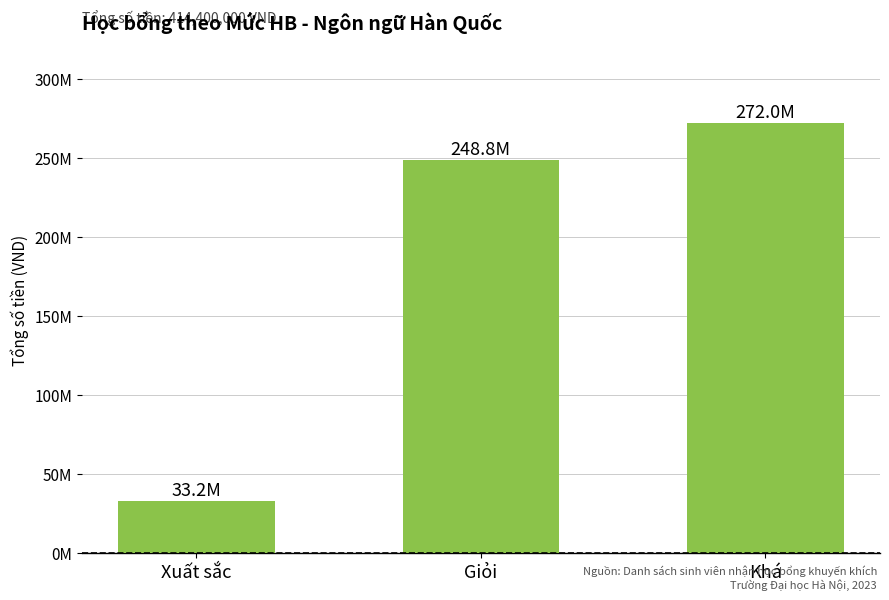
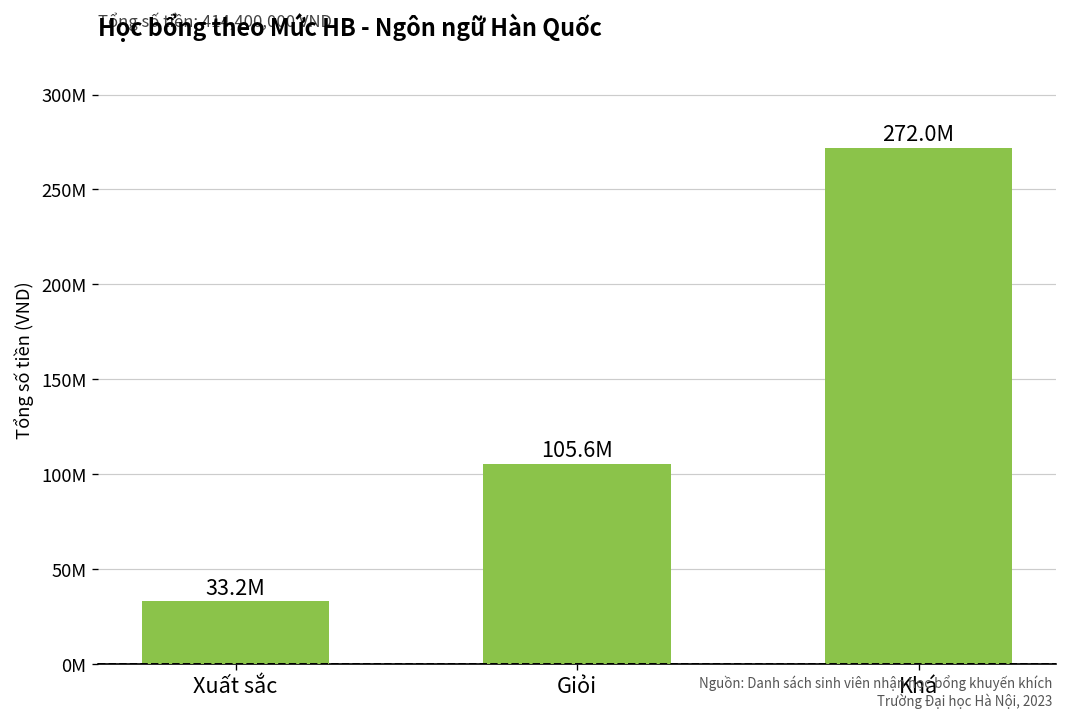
  {
    "Xuất sắc": "33.2M",
-   "Giỏi": "248.8M",
+   "Giỏi": "105.6M",
    "Khá": "272.0M"
  }
